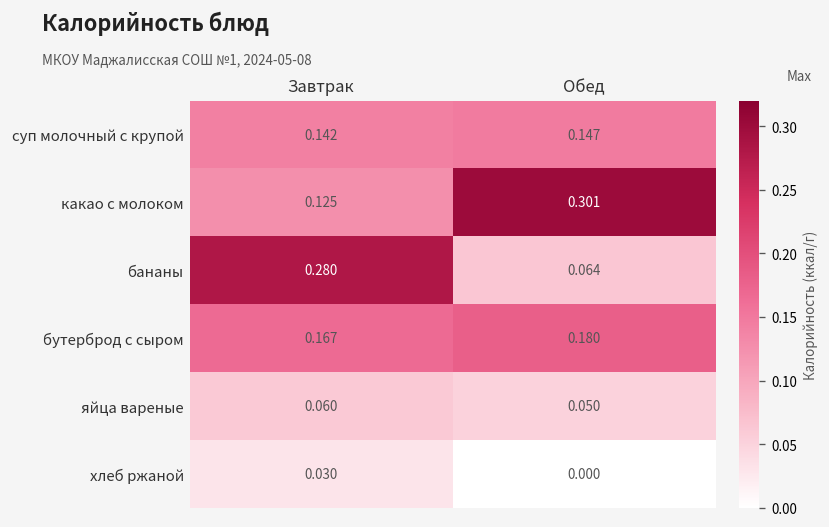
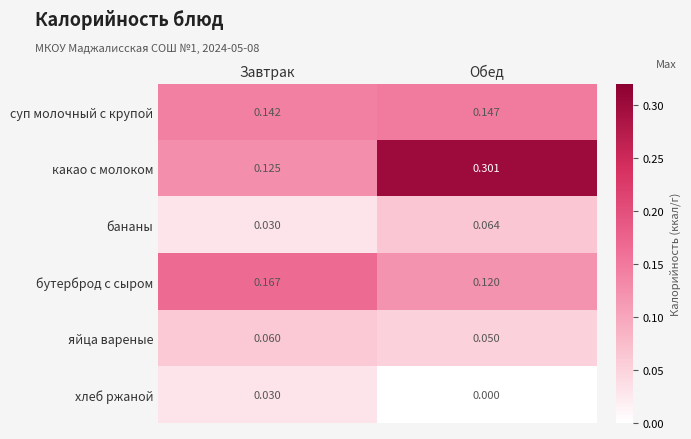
  {
    "суп молочный с крупой": {
      "Завтрак": 0.142,
      "Обед": 0.147
    },
    "какао с молоком": {
      "Завтрак": 0.125,
      "Обед": 0.301
    },
    "бананы": {
-     "Завтрак": 0.280,
+     "Завтрак": 0.030,
      "Обед": 0.064
    },
    "бутерброд с сыром": {
      "Завтрак": 0.167,
-     "Обед": 0.180
+     "Обед": 0.120
    },
    "яйца вареные": {
      "Завтрак": 0.060,
      "Обед": 0.050
    },
    "хлеб ржаной": {
      "Завтрак": 0.030,
      "Обед": 0.000
    }
  }
